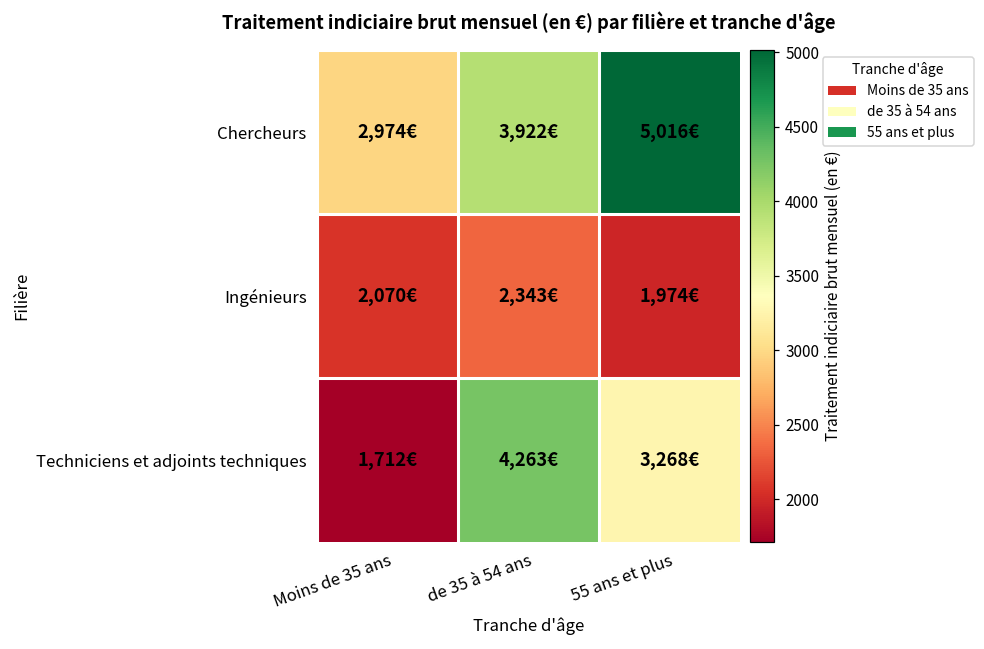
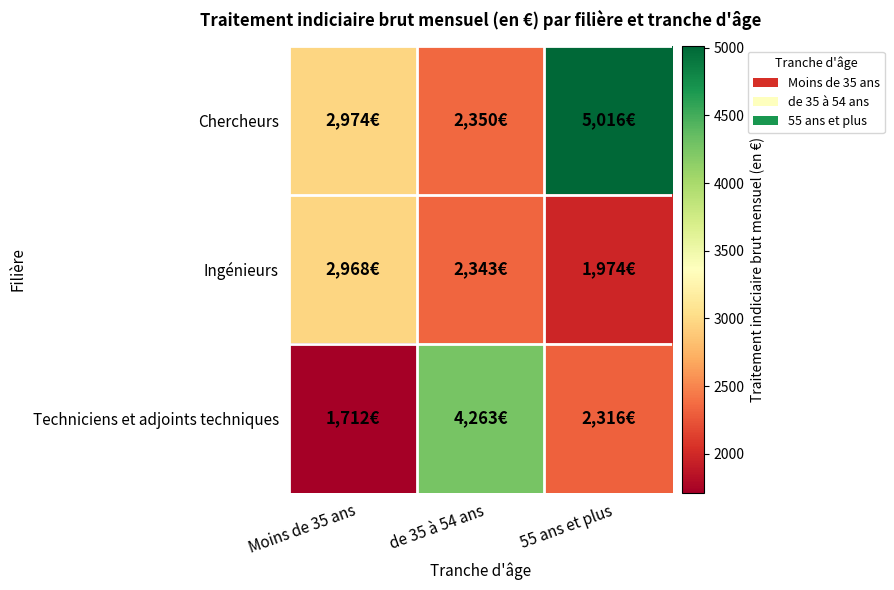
  {
    "Chercheurs": {
      "Moins de 35 ans": "2,974€",
-     "de 35 à 54 ans": "3,922€",
+     "de 35 à 54 ans": "2,350€",
      "55 ans et plus": "5,016€"
    },
    "Ingénieurs": {
-     "Moins de 35 ans": "2,070€",
+     "Moins de 35 ans": "2,968€",
      "de 35 à 54 ans": "2,343€",
      "55 ans et plus": "1,974€"
    },
    "Techniciens et adjoints techniques": {
      "Moins de 35 ans": "1,712€",
      "de 35 à 54 ans": "4,263€",
-     "55 ans et plus": "3,268€"
+     "55 ans et plus": "2,316€"
    }
  }
